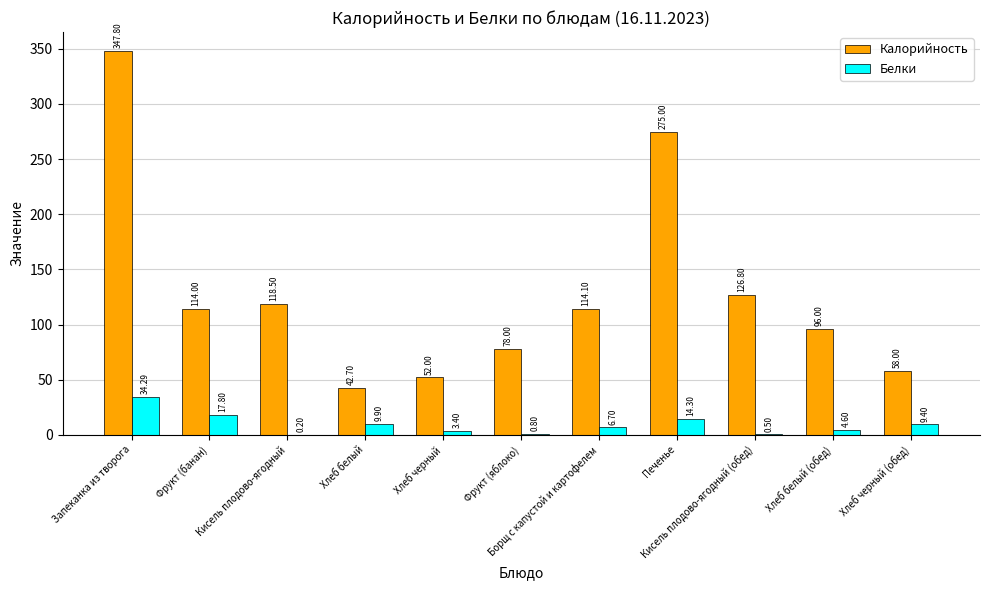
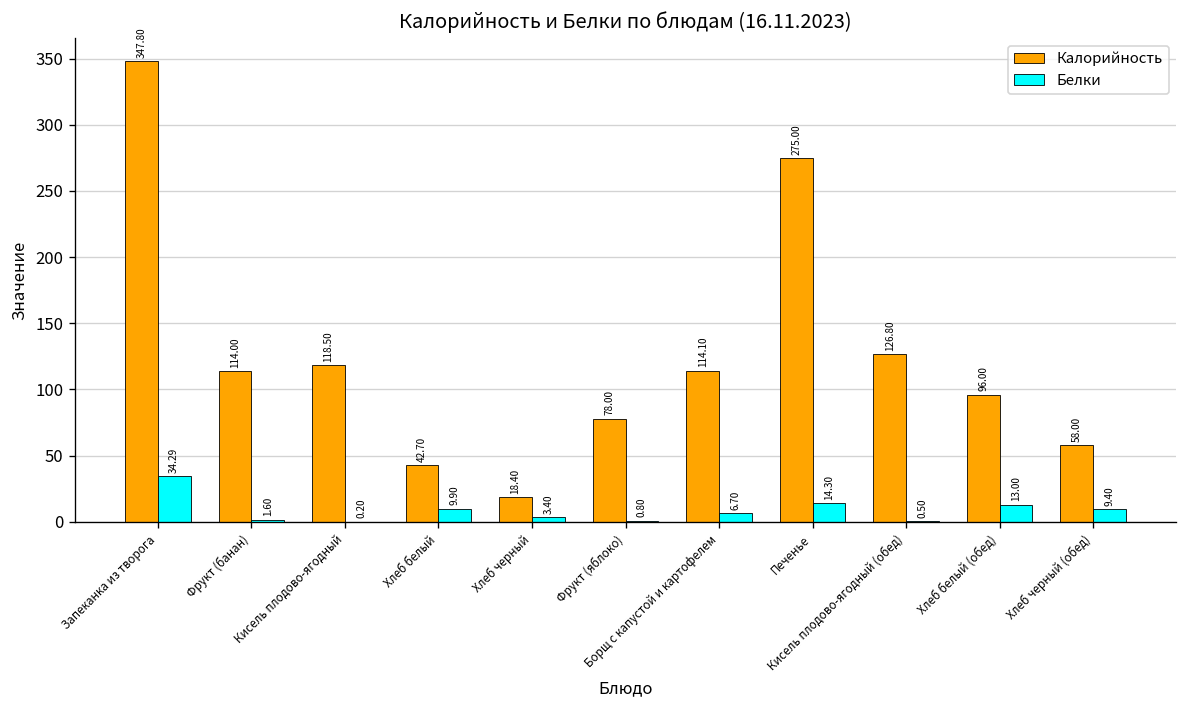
  {
    "Калорийность": {
      "Запеканка из творога": 347.80,
      "Фрукт (банан)": 114.00,
      "Кисель плодово-ягодный": 118.50,
      "Хлеб белый": 42.70,
-     "Хлеб черный": 52.00,
+     "Хлеб черный": 18.40,
      "Фрукт (яблоко)": 78.00,
      "Борщ с капустой и картофелем": 114.10,
      "Печенье": 275.00,
      "Кисель плодово-ягодный (обед)": 126.80,
      "Хлеб белый (обед)": 96.00,
      "Хлеб черный (обед)": 58.00
    },
    "Белки": {
      "Запеканка из творога": 34.29,
-     "Фрукт (банан)": 17.80,
+     "Фрукт (банан)": 1.60,
      "Кисель плодово-ягодный": 0.20,
      "Хлеб белый": 9.90,
      "Хлеб черный": 3.40,
      "Фрукт (яблоко)": 0.80,
      "Борщ с капустой и картофелем": 6.70,
      "Печенье": 14.30,
      "Кисель плодово-ягодный (обед)": 0.50,
-     "Хлеб белый (обед)": 4.60,
+     "Хлеб белый (обед)": 13.00,
      "Хлеб черный (обед)": 9.40
    }
  }
